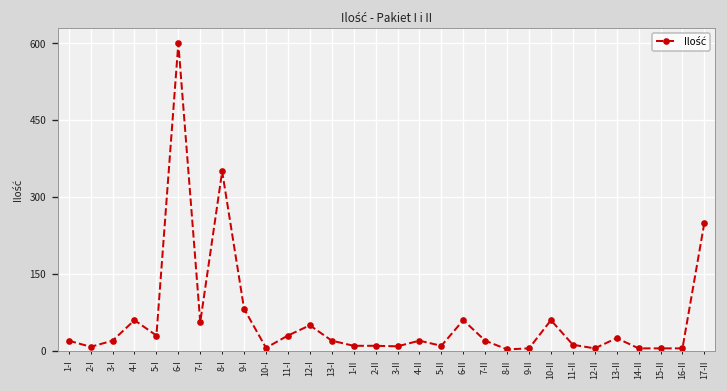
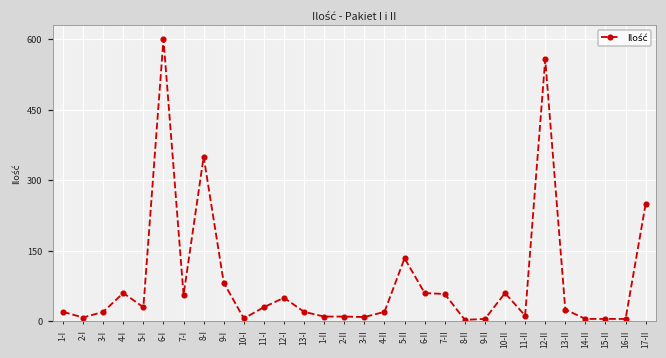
  {
    "1-I": 20,
    "2-I": 10,
    "3-I": 20,
    "4-I": 60,
    "5-I": 30,
    "6-I": 600,
    "7-I": 60,
    "8-I": 350,
    "9-I": 80,
    "10-I": 10,
    "11-I": 30,
    "12-I": 50,
    "13-I": 20,
    "1-II": 10,
    "2-II": 10,
    "3-II": 10,
    "4-II": 20,
-   "5-II": 10,
+   "5-II": 130,
    "6-II": 60,
-   "7-II": 20,
+   "7-II": 60,
    "8-II": 0,
    "9-II": 10,
    "10-II": 60,
    "11-II": 10,
-   "12-II": 10,
+   "12-II": 560,
    "13-II": 30,
    "14-II": 10,
    "15-II": 10,
    "16-II": 10,
    "17-II": 250
  }
